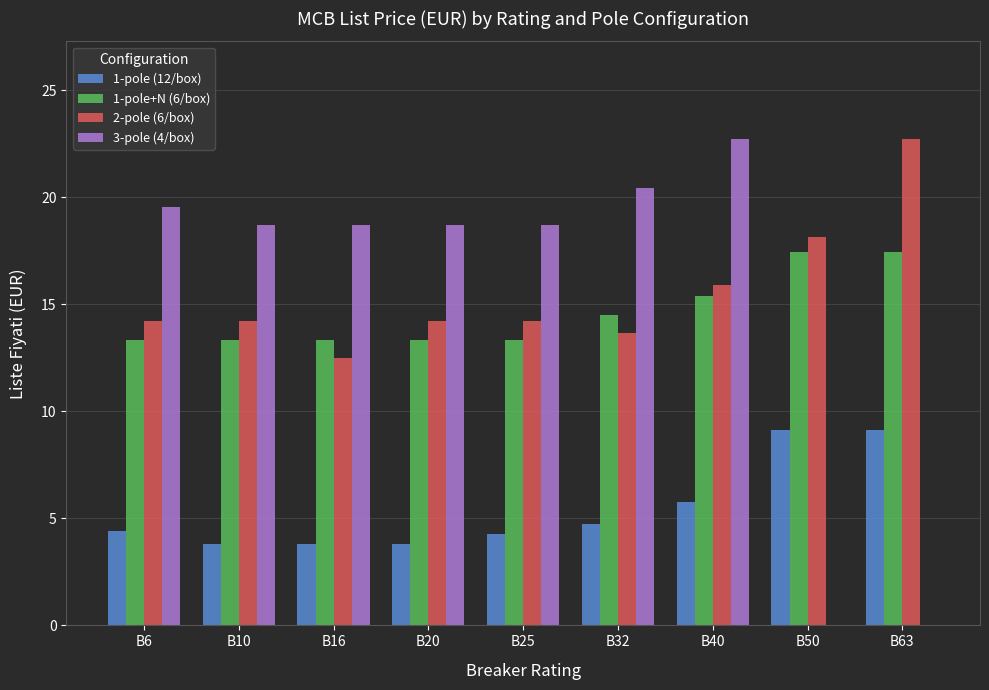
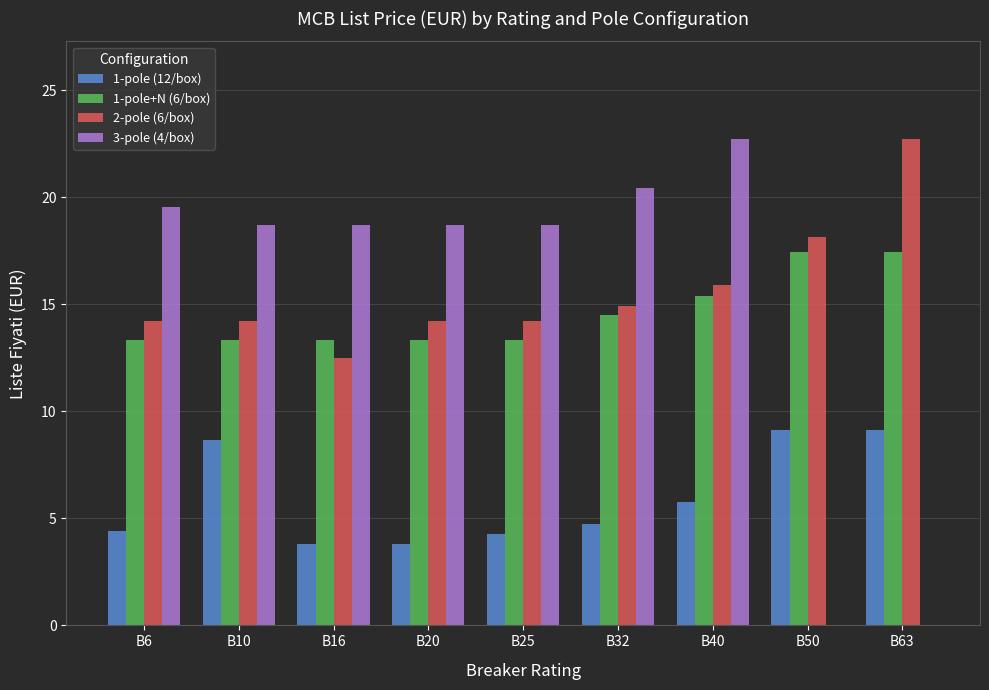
  {
    "1-pole (12/box)": {
      "B6": 4.4,
-     "B10": 3.8,
+     "B10": 8.7,
      "B16": 3.8,
      "B20": 3.8,
      "B25": 4.3,
      "B32": 4.7,
      "B40": 5.8,
      "B50": 9.1,
      "B63": 9.1
    },
    "1-pole+N (6/box)": {
      "B6": 13.3,
      "B10": 13.3,
      "B16": 13.3,
      "B20": 13.3,
      "B25": 13.3,
      "B32": 14.5,
      "B40": 15.4,
      "B50": 17.5,
      "B63": 17.5
    },
    "2-pole (6/box)": {
      "B6": 14.2,
      "B10": 14.2,
      "B16": 12.5,
      "B20": 14.2,
      "B25": 14.2,
-     "B32": 13.7,
+     "B32": 14.9,
      "B40": 15.9,
      "B50": 18.2,
      "B63": 22.7
    },
    "3-pole (4/box)": {
      "B6": 19.6,
      "B10": 18.7,
      "B16": 18.7,
      "B20": 18.7,
      "B25": 18.7,
      "B32": 20.5,
      "B40": 22.7,
      "B50": 0.0,
      "B63": 0.0
    }
  }
